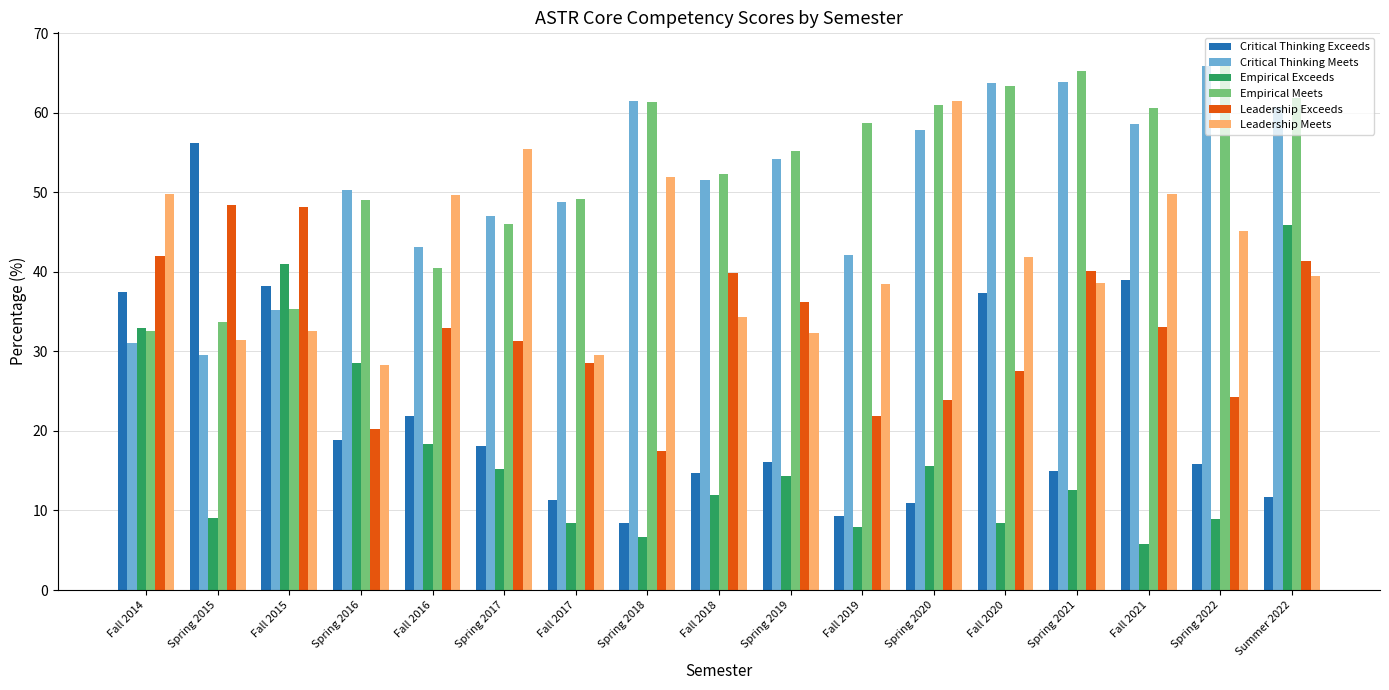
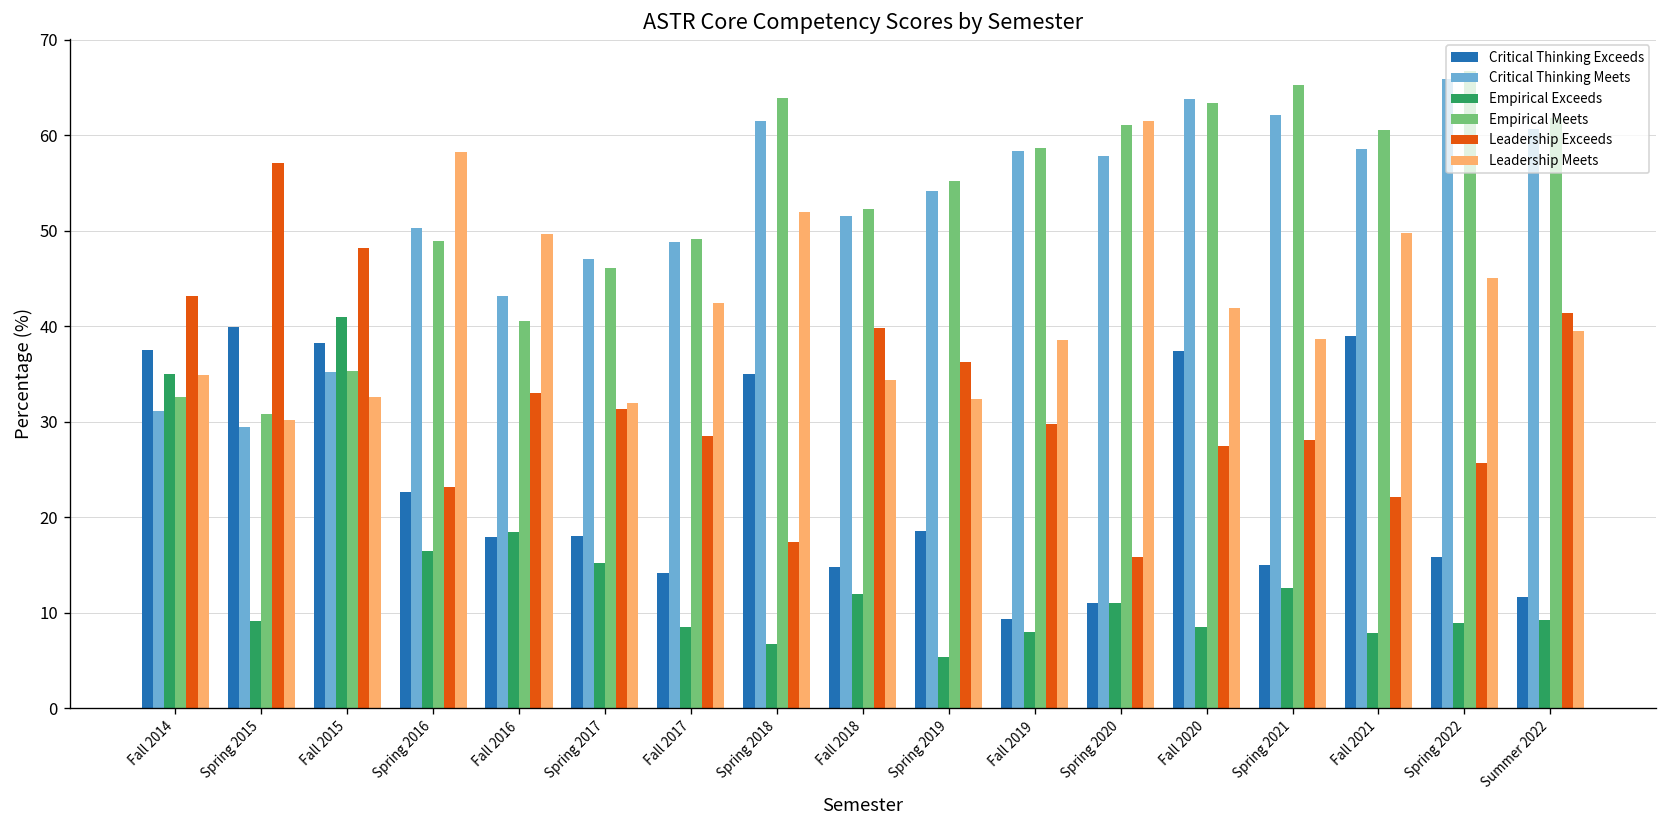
  {
    "Critical Thinking Exceeds": {
      "Fall 2014": 37,
-     "Spring 2015": 56,
+     "Spring 2015": 40,
      "Fall 2015": 38,
-     "Spring 2016": 19,
-     "Fall 2016": 22,
+     "Spring 2016": 23,
+     "Fall 2016": 18,
      "Spring 2017": 18,
-     "Fall 2017": 11,
-     "Spring 2018": 8,
+     "Fall 2017": 14,
+     "Spring 2018": 35,
      "Fall 2018": 15,
-     "Spring 2019": 16,
+     "Spring 2019": 19,
      "Fall 2019": 9,
      "Spring 2020": 11,
      "Fall 2020": 37,
      "Spring 2021": 15,
      "Fall 2021": 39,
      "Spring 2022": 16,
      "Summer 2022": 12
    },
    "Critical Thinking Meets": {
      "Fall 2014": 31,
      "Spring 2015": 29,
      "Fall 2015": 35,
      "Spring 2016": 50,
      "Fall 2016": 43,
      "Spring 2017": 47,
      "Fall 2017": 49,
      "Spring 2018": 61,
      "Fall 2018": 52,
      "Spring 2019": 54,
-     "Fall 2019": 42,
+     "Fall 2019": 58,
      "Spring 2020": 58,
      "Fall 2020": 64,
-     "Spring 2021": 64,
+     "Spring 2021": 62,
      "Fall 2021": 59
    },
    "Empirical Exceeds": {
-     "Fall 2014": 33,
+     "Fall 2014": 35,
      "Spring 2015": 9,
      "Fall 2015": 41,
-     "Spring 2016": 29,
+     "Spring 2016": 16,
      "Fall 2016": 18,
      "Spring 2017": 15,
      "Fall 2017": 8,
      "Spring 2018": 7,
      "Fall 2018": 12,
-     "Spring 2019": 14,
+     "Spring 2019": 5,
      "Fall 2019": 8,
-     "Spring 2020": 16,
+     "Spring 2020": 11,
      "Fall 2020": 8,
      "Spring 2021": 13,
-     "Fall 2021": 6,
+     "Fall 2021": 8,
      "Spring 2022": 9,
-     "Summer 2022": 46
+     "Summer 2022": 9
    },
    "Empirical Meets": {
      "Fall 2014": 33,
-     "Spring 2015": 34,
+     "Spring 2015": 31,
      "Fall 2015": 35,
      "Spring 2016": 49,
      "Fall 2016": 41,
      "Spring 2017": 46,
      "Fall 2017": 49,
-     "Spring 2018": 61,
+     "Spring 2018": 64,
      "Fall 2018": 52,
      "Spring 2019": 55,
      "Fall 2019": 59,
      "Spring 2020": 61,
      "Fall 2020": 63,
      "Spring 2021": 65,
      "Fall 2021": 61
    },
    "Leadership Exceeds": {
-     "Fall 2014": 42,
-     "Spring 2015": 48,
+     "Fall 2014": 43,
+     "Spring 2015": 57,
      "Fall 2015": 48,
-     "Spring 2016": 20,
+     "Spring 2016": 23,
      "Fall 2016": 33,
      "Spring 2017": 31,
      "Fall 2017": 28,
      "Spring 2018": 17,
      "Fall 2018": 40,
      "Spring 2019": 36,
-     "Fall 2019": 22,
-     "Spring 2020": 24,
+     "Fall 2019": 30,
+     "Spring 2020": 16,
      "Fall 2020": 27,
-     "Spring 2021": 40,
-     "Fall 2021": 33,
-     "Spring 2022": 24,
+     "Spring 2021": 28,
+     "Fall 2021": 22,
+     "Spring 2022": 26,
      "Summer 2022": 41
    },
    "Leadership Meets": {
-     "Fall 2014": 50,
-     "Spring 2015": 31,
+     "Fall 2014": 35,
+     "Spring 2015": 30,
      "Fall 2015": 33,
-     "Spring 2016": 28,
+     "Spring 2016": 58,
      "Fall 2016": 50,
-     "Spring 2017": 55,
-     "Fall 2017": 30,
+     "Spring 2017": 32,
+     "Fall 2017": 42,
      "Spring 2018": 52,
      "Fall 2018": 34,
      "Spring 2019": 32,
      "Fall 2019": 39,
      "Spring 2020": 62,
      "Fall 2020": 42,
      "Spring 2021": 39,
      "Fall 2021": 50,
      "Spring 2022": 45,
      "Summer 2022": 40
    }
  }
